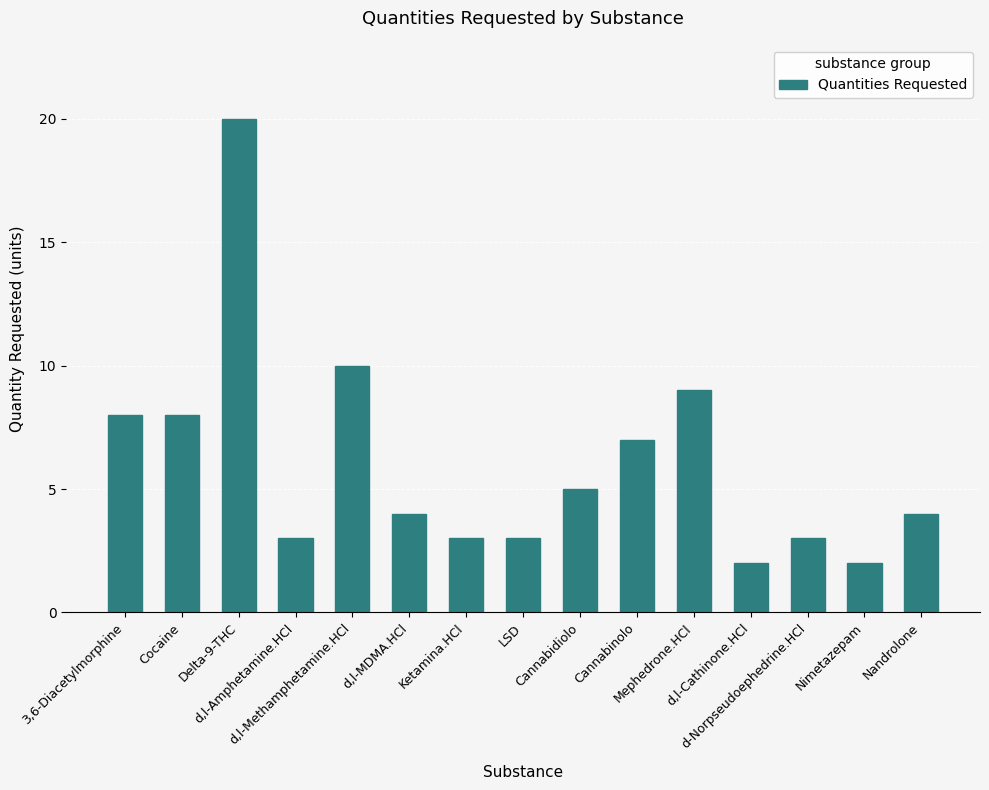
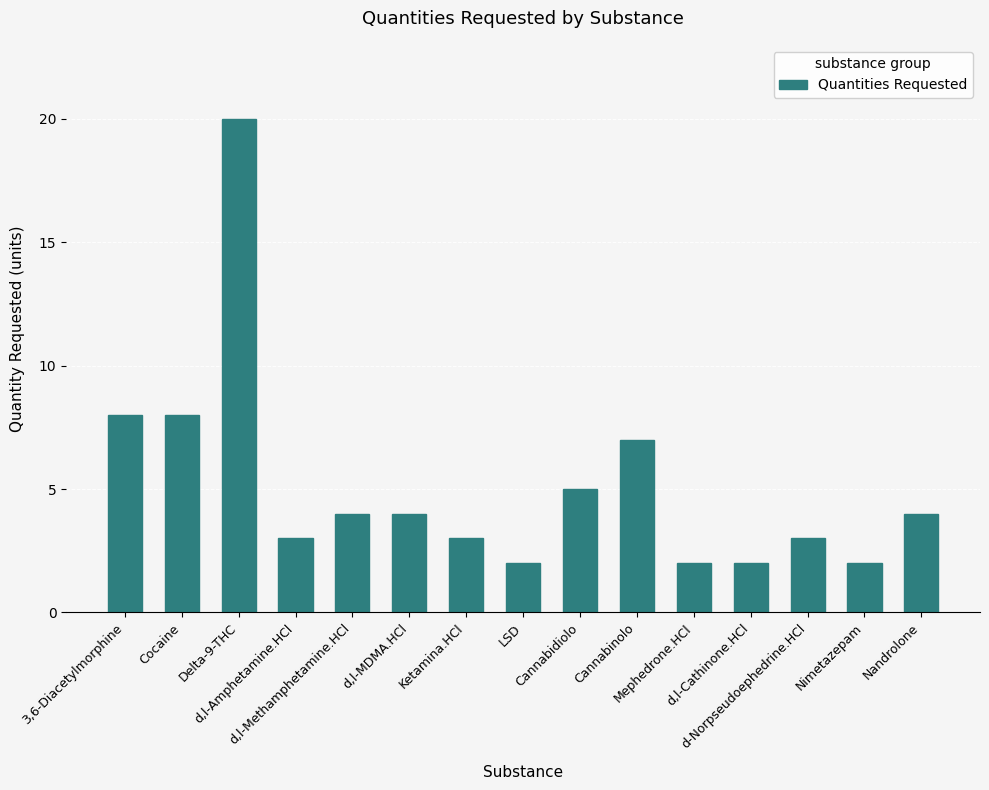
  {
    "3,6-Diacetylmorphine": 8,
    "Cocaine": 8,
    "Delta-9-THC": 20,
    "d,l-Amphetamine.HCl": 3,
-   "d,l-Methamphetamine.HCl": 10,
+   "d,l-Methamphetamine.HCl": 4,
    "d,l-MDMA.HCl": 4,
    "Ketamina.HCl": 3,
-   "LSD": 3,
+   "LSD": 2,
    "Cannabidiolo": 5,
    "Cannabinolo": 7,
-   "Mephedrone.HCl": 9,
+   "Mephedrone.HCl": 2,
    "d,l-Cathinone.HCl": 2,
    "d-Norpseudoephedrine.HCl": 3,
    "Nimetazepam": 2,
    "Nandrolone": 4
  }
